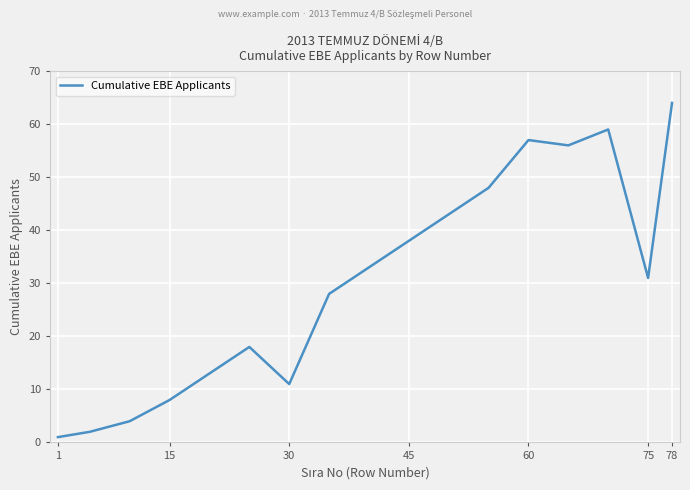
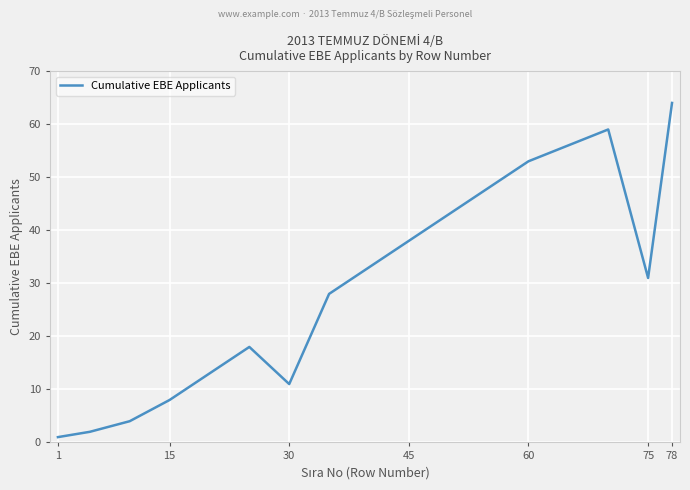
  {
    "1": 1,
    "15": 8,
    "30": 11,
    "45": 38,
-   "60": 57,
+   "60": 53,
    "75": 31,
    "78": 64
  }
